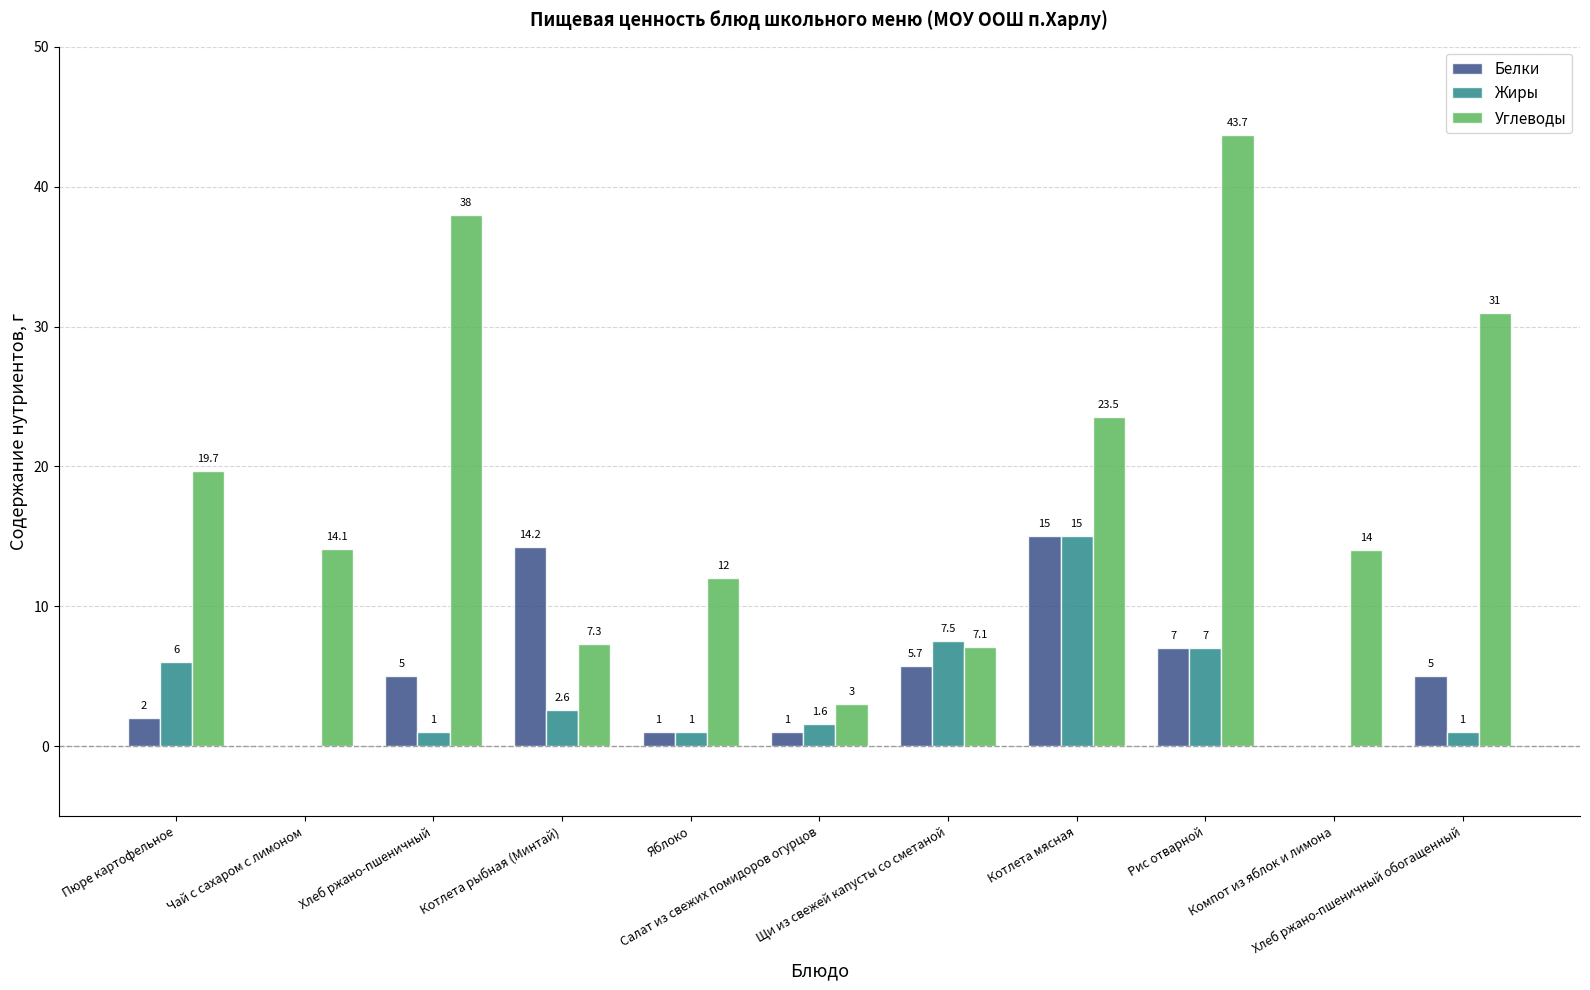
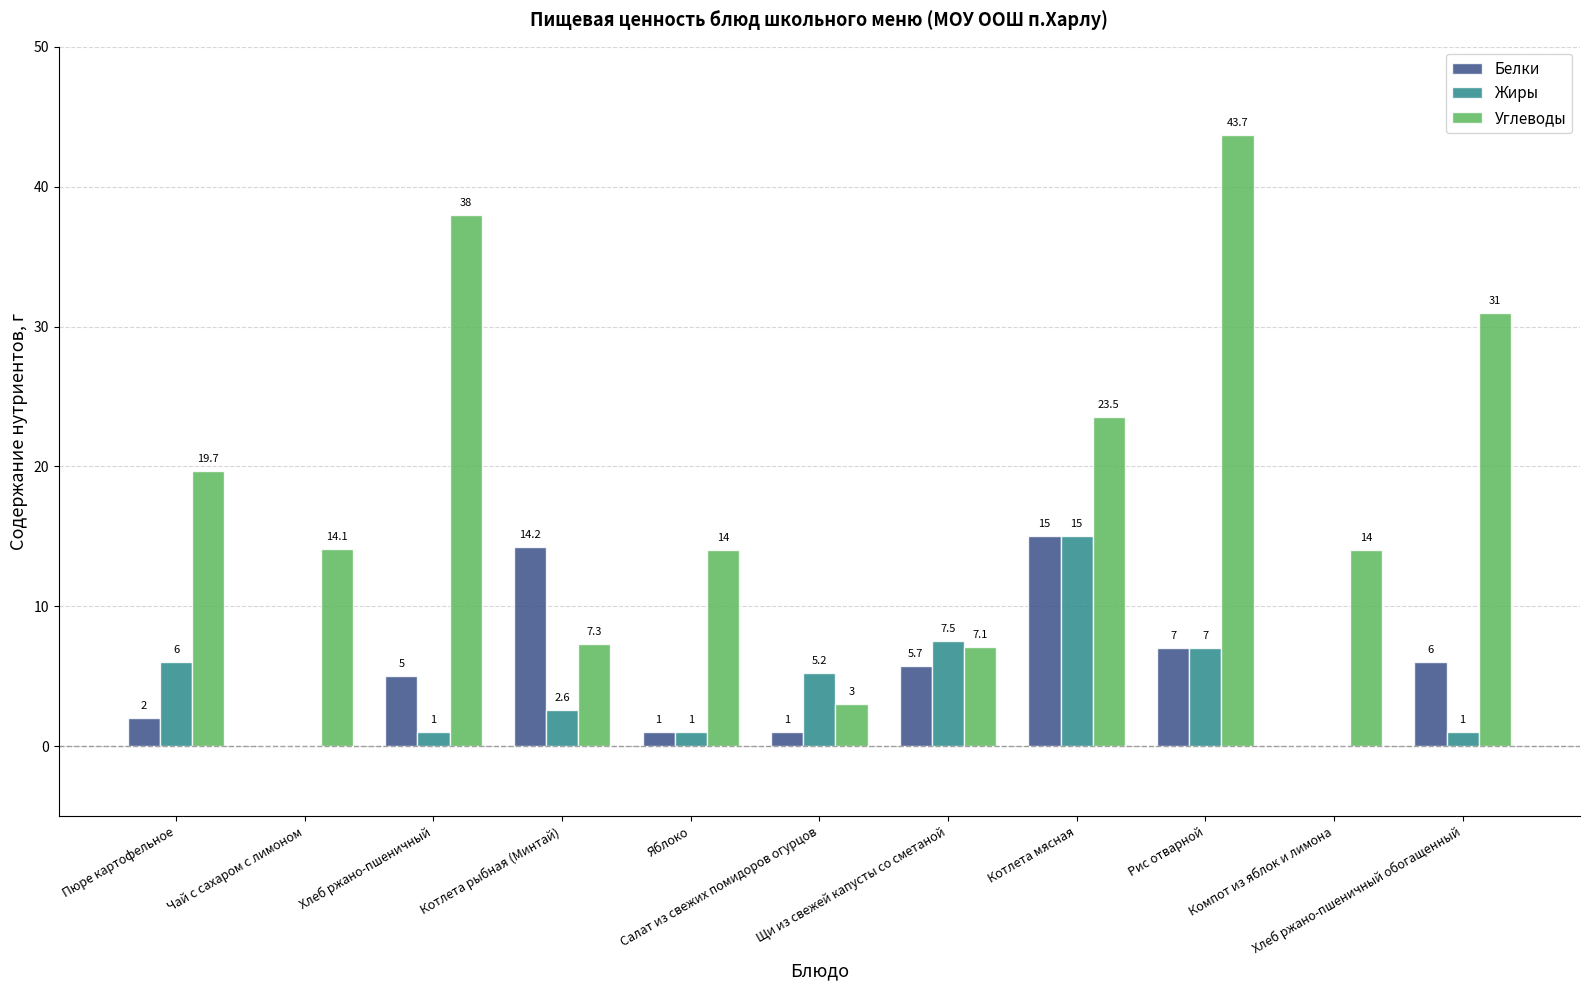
  {
    "Белки": {
      "Пюре картофельное": 2,
      "Хлеб ржано-пшеничный": 5,
      "Котлета рыбная (Минтай)": 14.2,
      "Яблоко": 1,
      "Салат из свежих помидоров огурцов": 1,
      "Щи из свежей капусты со сметаной": 5.7,
      "Котлета мясная": 15,
      "Рис отварной": 7,
-     "Хлеб ржано-пшеничный обогащенный": 5
+     "Хлеб ржано-пшеничный обогащенный": 6
    },
    "Жиры": {
      "Пюре картофельное": 6,
      "Хлеб ржано-пшеничный": 1,
      "Котлета рыбная (Минтай)": 2.6,
      "Яблоко": 1,
-     "Салат из свежих помидоров огурцов": 1.6,
+     "Салат из свежих помидоров огурцов": 5.2,
      "Щи из свежей капусты со сметаной": 7.5,
      "Котлета мясная": 15,
      "Рис отварной": 7,
      "Хлеб ржано-пшеничный обогащенный": 1
    },
    "Углеводы": {
      "Пюре картофельное": 19.7,
      "Чай с сахаром с лимоном": 14.1,
      "Хлеб ржано-пшеничный": 38,
      "Котлета рыбная (Минтай)": 7.3,
-     "Яблоко": 12,
+     "Яблоко": 14,
      "Салат из свежих помидоров огурцов": 3,
      "Щи из свежей капусты со сметаной": 7.1,
      "Котлета мясная": 23.5,
      "Рис отварной": 43.7,
      "Компот из яблок и лимона": 14,
      "Хлеб ржано-пшеничный обогащенный": 31
    }
  }
